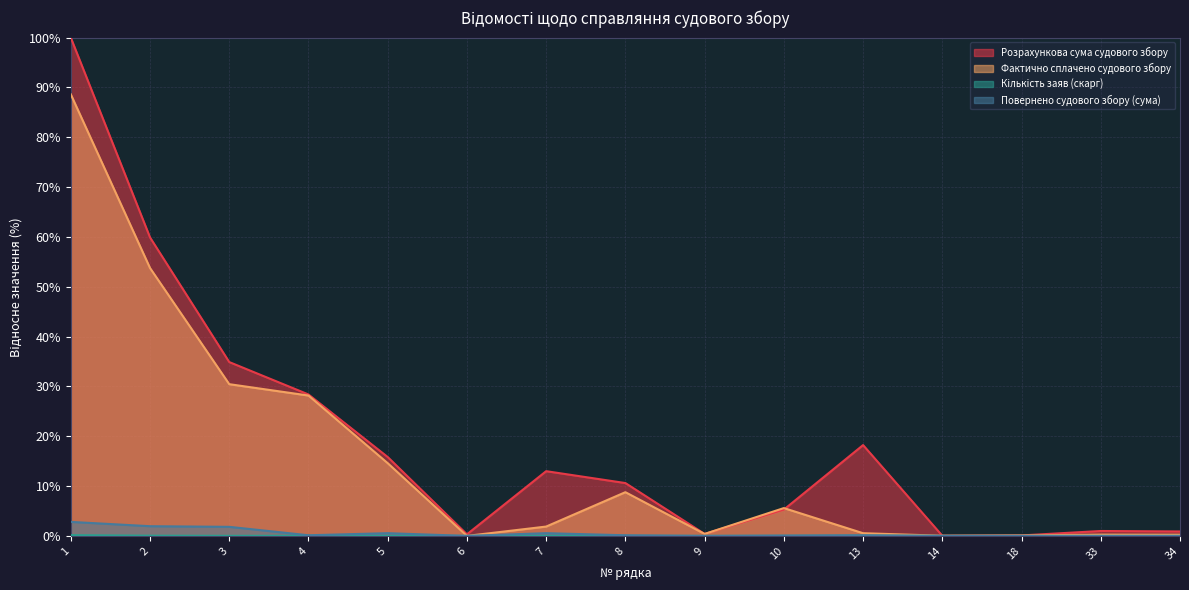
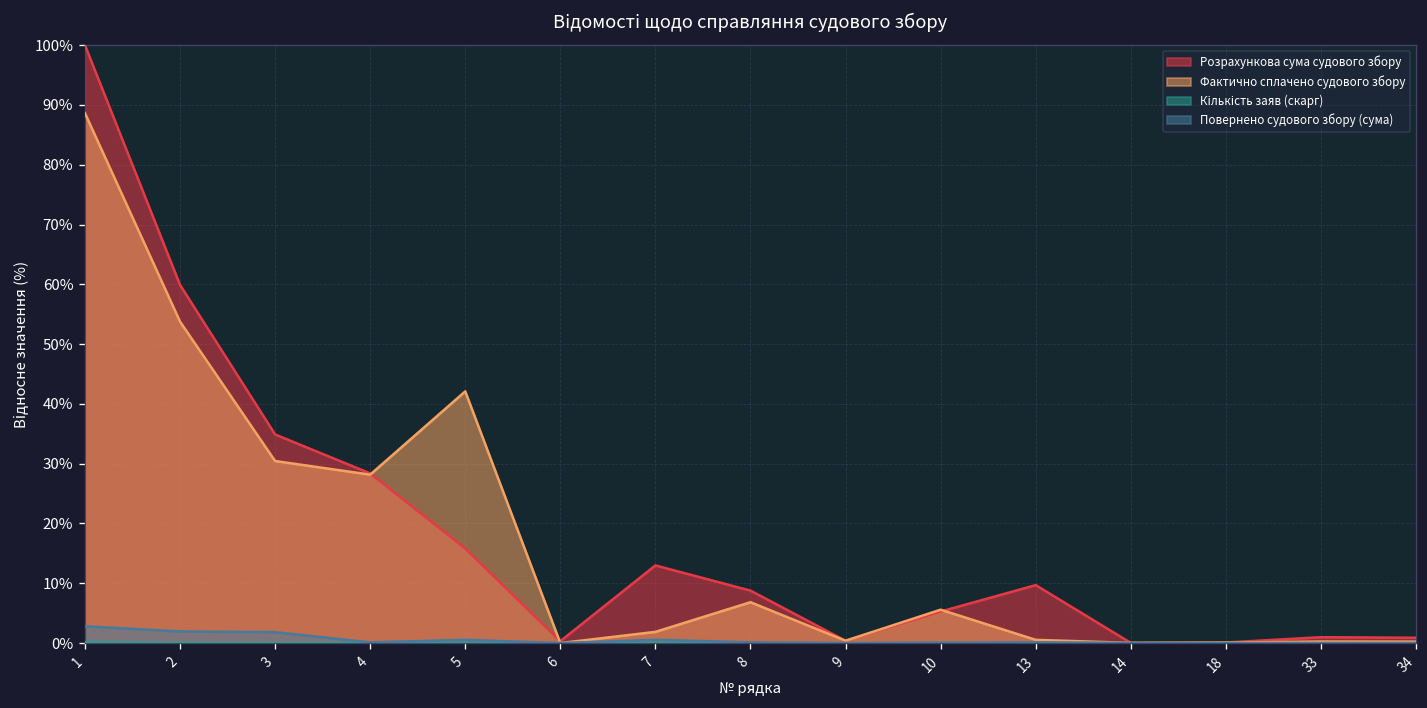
  {
    "Розрахункова сума судового збору": {
      "1": "100%",
      "2": "60%",
      "3": "35%",
      "5": "16%",
      "7": "13%",
-     "8": "11%",
-     "13": "18%",
+     "8": "9%",
+     "13": "10%",
      "33": "1%",
      "34": "1%"
    },
    "Фактично сплачено судового збору": {
      "1": "89%",
      "2": "54%",
      "3": "30%",
-     "5": "15%",
+     "5": "42%",
      "7": "2%",
-     "8": "9%"
+     "8": "7%"
    }
  }
